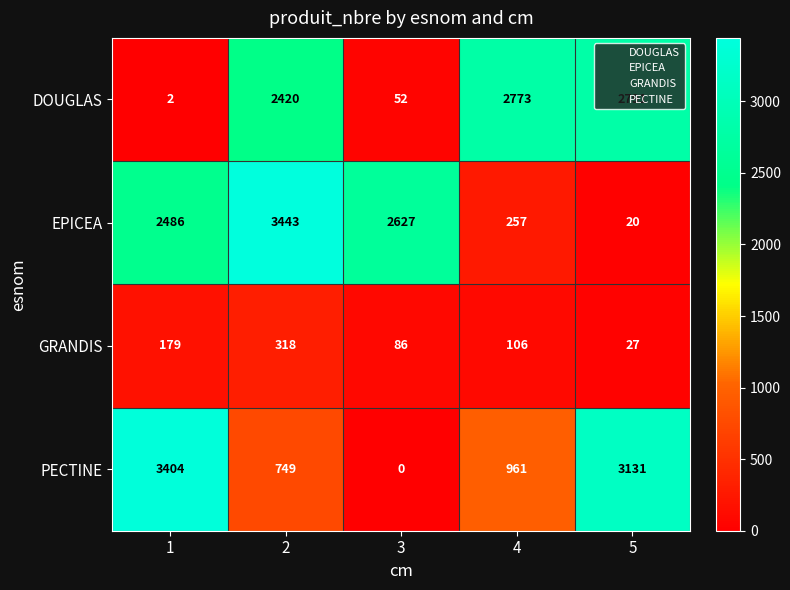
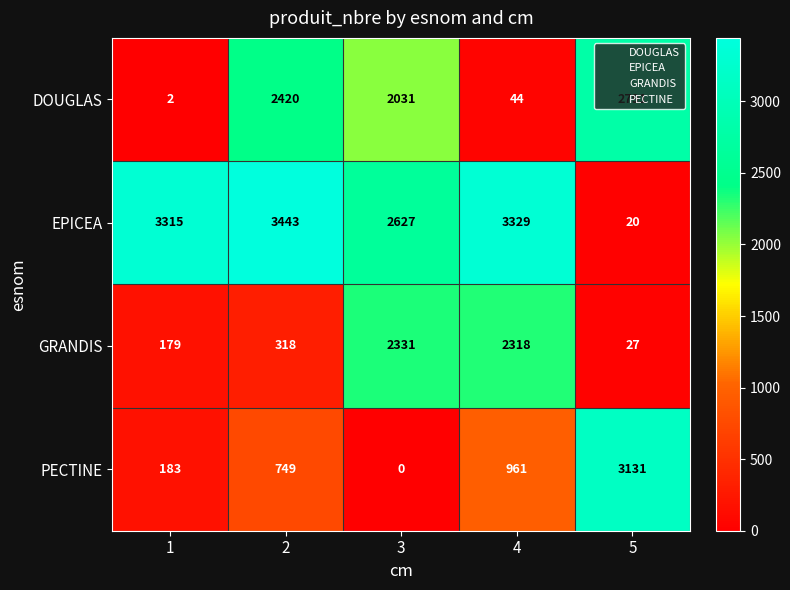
  {
    "DOUGLAS": {
      "1": 2,
      "2": 2420,
-     "3": 52,
-     "4": 2773
+     "3": 2031,
+     "4": 44
    },
    "EPICEA": {
-     "1": 2486,
+     "1": 3315,
      "2": 3443,
      "3": 2627,
-     "4": 257,
+     "4": 3329,
      "5": 20
    },
    "GRANDIS": {
      "1": 179,
      "2": 318,
-     "3": 86,
-     "4": 106,
+     "3": 2331,
+     "4": 2318,
      "5": 27
    },
    "PECTINE": {
-     "1": 3404,
+     "1": 183,
      "2": 749,
      "3": 0,
      "4": 961,
      "5": 3131
    }
  }
